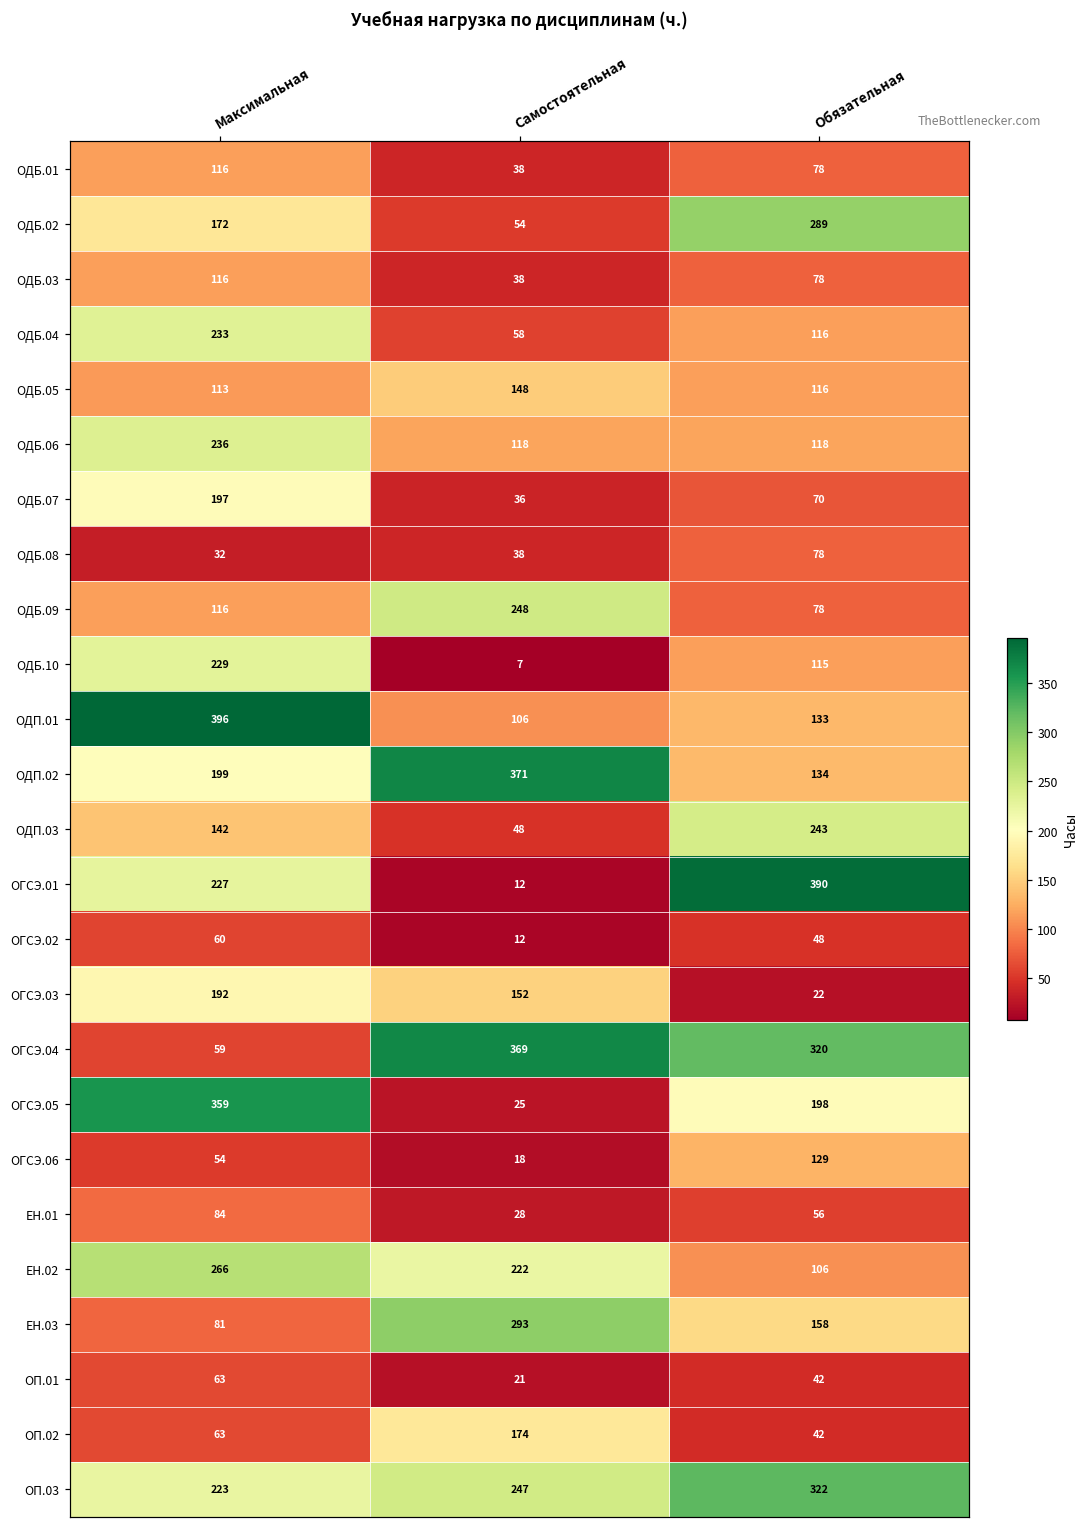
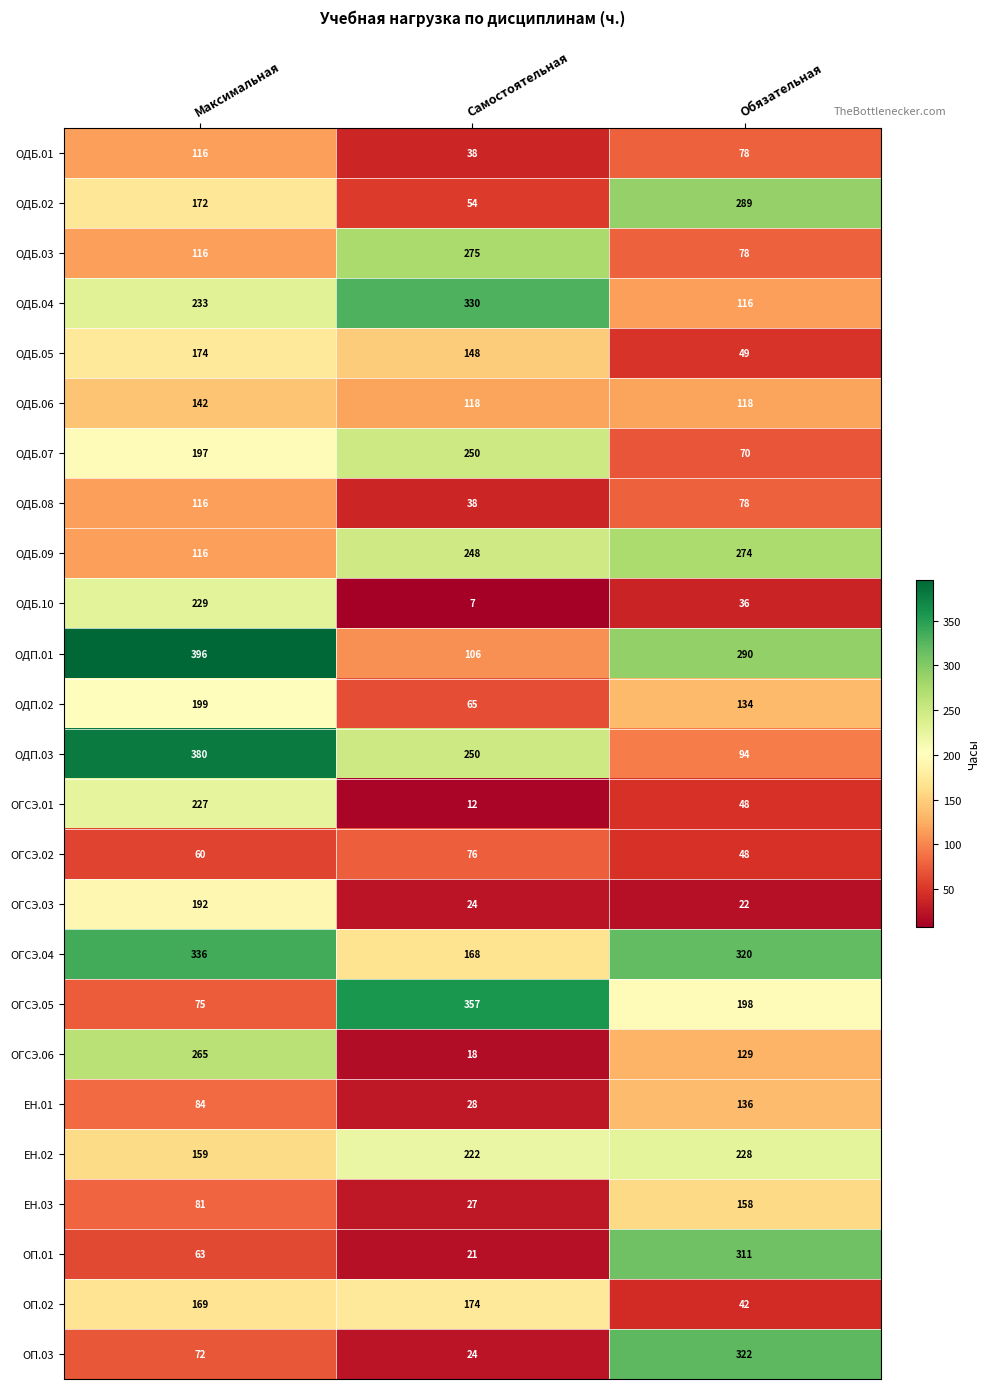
  {
    "ОДБ.01": {
      "Максимальная": 116,
      "Самостоятельная": 38,
      "Обязательная": 78
    },
    "ОДБ.02": {
      "Максимальная": 172,
      "Самостоятельная": 54,
      "Обязательная": 289
    },
    "ОДБ.03": {
      "Максимальная": 116,
-     "Самостоятельная": 38,
+     "Самостоятельная": 275,
      "Обязательная": 78
    },
    "ОДБ.04": {
      "Максимальная": 233,
-     "Самостоятельная": 58,
+     "Самостоятельная": 330,
      "Обязательная": 116
    },
    "ОДБ.05": {
-     "Максимальная": 113,
+     "Максимальная": 174,
      "Самостоятельная": 148,
-     "Обязательная": 116
+     "Обязательная": 49
    },
    "ОДБ.06": {
-     "Максимальная": 236,
+     "Максимальная": 142,
      "Самостоятельная": 118,
      "Обязательная": 118
    },
    "ОДБ.07": {
      "Максимальная": 197,
-     "Самостоятельная": 36,
+     "Самостоятельная": 250,
      "Обязательная": 70
    },
    "ОДБ.08": {
-     "Максимальная": 32,
+     "Максимальная": 116,
      "Самостоятельная": 38,
      "Обязательная": 78
    },
    "ОДБ.09": {
      "Максимальная": 116,
      "Самостоятельная": 248,
-     "Обязательная": 78
+     "Обязательная": 274
    },
    "ОДБ.10": {
      "Максимальная": 229,
      "Самостоятельная": 7,
-     "Обязательная": 115
+     "Обязательная": 36
    },
    "ОДП.01": {
      "Максимальная": 396,
      "Самостоятельная": 106,
-     "Обязательная": 133
+     "Обязательная": 290
    },
    "ОДП.02": {
      "Максимальная": 199,
-     "Самостоятельная": 371,
+     "Самостоятельная": 65,
      "Обязательная": 134
    },
    "ОДП.03": {
-     "Максимальная": 142,
-     "Самостоятельная": 48,
-     "Обязательная": 243
+     "Максимальная": 380,
+     "Самостоятельная": 250,
+     "Обязательная": 94
    },
    "ОГСЭ.01": {
      "Максимальная": 227,
      "Самостоятельная": 12,
-     "Обязательная": 390
+     "Обязательная": 48
    },
    "ОГСЭ.02": {
      "Максимальная": 60,
-     "Самостоятельная": 12,
+     "Самостоятельная": 76,
      "Обязательная": 48
    },
    "ОГСЭ.03": {
      "Максимальная": 192,
-     "Самостоятельная": 152,
+     "Самостоятельная": 24,
      "Обязательная": 22
    },
    "ОГСЭ.04": {
-     "Максимальная": 59,
-     "Самостоятельная": 369,
+     "Максимальная": 336,
+     "Самостоятельная": 168,
      "Обязательная": 320
    },
    "ОГСЭ.05": {
-     "Максимальная": 359,
-     "Самостоятельная": 25,
+     "Максимальная": 75,
+     "Самостоятельная": 357,
      "Обязательная": 198
    },
    "ОГСЭ.06": {
-     "Максимальная": 54,
+     "Максимальная": 265,
      "Самостоятельная": 18,
      "Обязательная": 129
    },
    "ЕН.01": {
      "Максимальная": 84,
      "Самостоятельная": 28,
-     "Обязательная": 56
+     "Обязательная": 136
    },
    "ЕН.02": {
-     "Максимальная": 266,
+     "Максимальная": 159,
      "Самостоятельная": 222,
-     "Обязательная": 106
+     "Обязательная": 228
    },
    "ЕН.03": {
      "Максимальная": 81,
-     "Самостоятельная": 293,
+     "Самостоятельная": 27,
      "Обязательная": 158
    },
    "ОП.01": {
      "Максимальная": 63,
      "Самостоятельная": 21,
-     "Обязательная": 42
+     "Обязательная": 311
    },
    "ОП.02": {
-     "Максимальная": 63,
+     "Максимальная": 169,
      "Самостоятельная": 174,
      "Обязательная": 42
    },
    "ОП.03": {
-     "Максимальная": 223,
-     "Самостоятельная": 247,
+     "Максимальная": 72,
+     "Самостоятельная": 24,
      "Обязательная": 322
    }
  }
